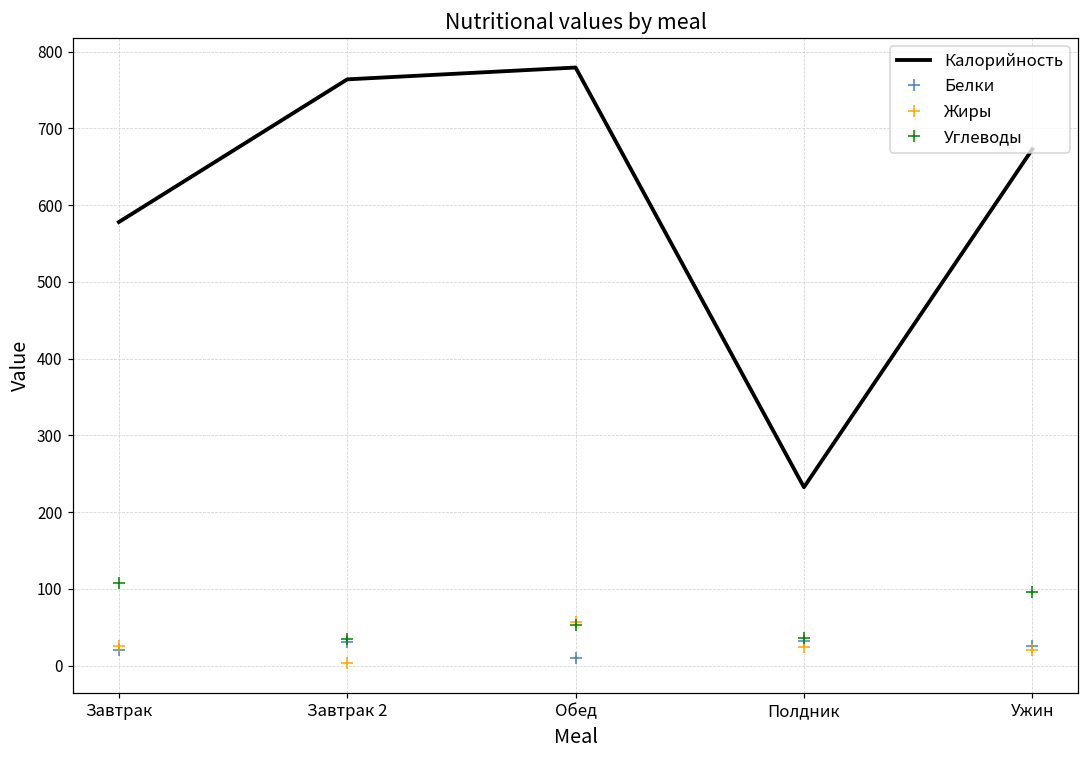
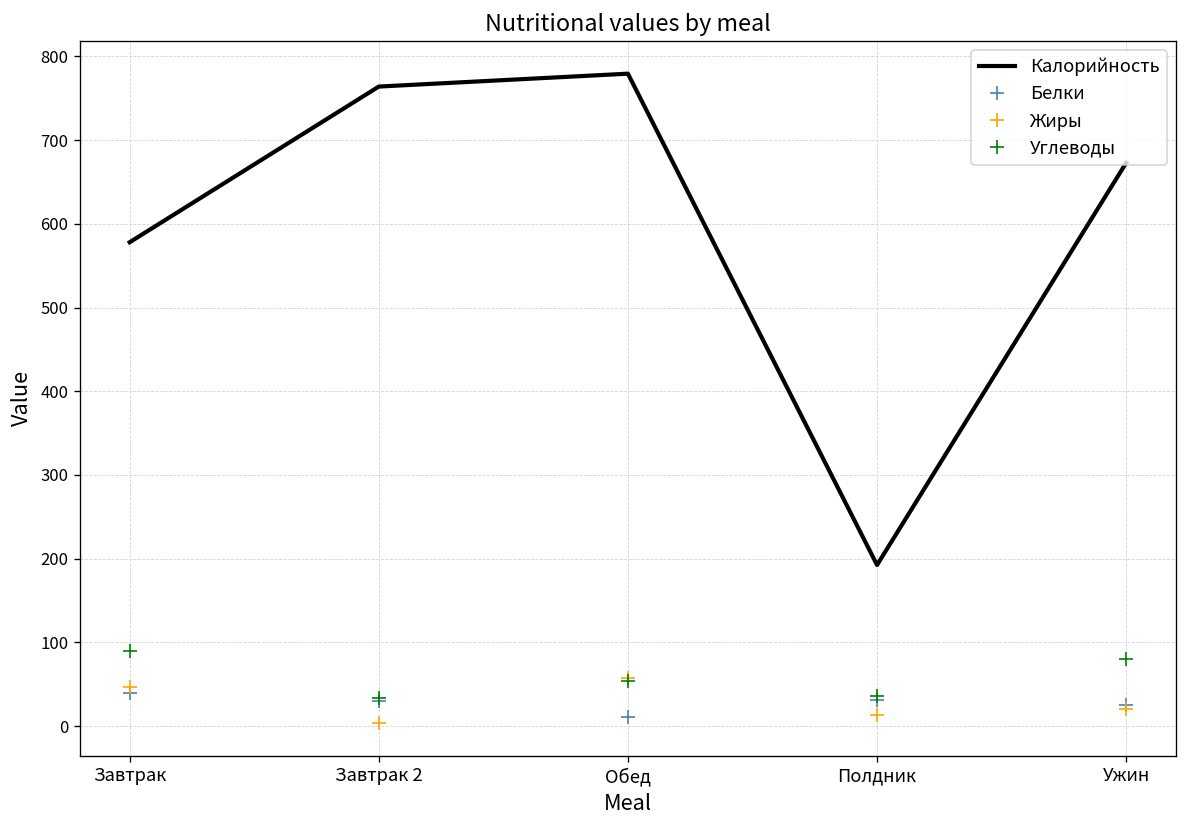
  {
    "Калорийность": {
      "Завтрак": 580,
      "Завтрак 2": 760,
      "Обед": 780,
-     "Полдник": 230
+     "Полдник": 190
    },
    "Белки": {
-     "Завтрак": 20,
+     "Завтрак": 40,
      "Завтрак 2": 30,
      "Обед": 10,
      "Полдник": 30,
      "Ужин": 30
    },
    "Жиры": {
-     "Завтрак": 30,
+     "Завтрак": 50,
      "Завтрак 2": 0,
-     "Полдник": 20,
+     "Полдник": 10,
      "Ужин": 20
    },
    "Углеводы": {
-     "Завтрак": 110,
+     "Завтрак": 90,
      "Завтрак 2": 30,
      "Полдник": 40,
-     "Ужин": 100
+     "Ужин": 80
    }
  }
